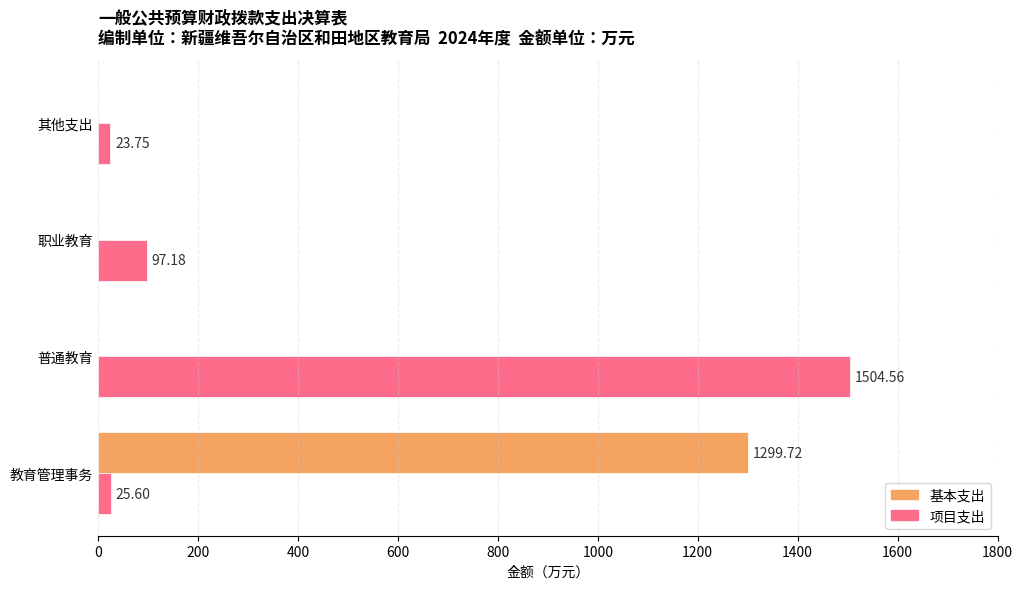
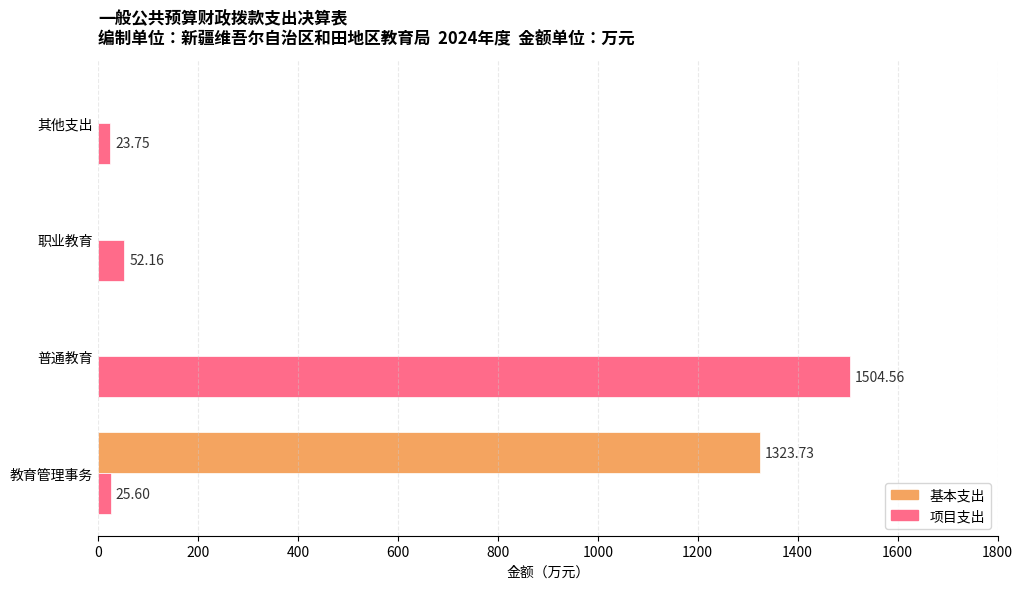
  {
    "基本支出": {
-     "教育管理事务": 1299.72
+     "教育管理事务": 1323.73
    },
    "项目支出": {
      "其他支出": 23.75,
-     "职业教育": 97.18,
+     "职业教育": 52.16,
      "普通教育": 1504.56,
      "教育管理事务": 25.60
    }
  }
